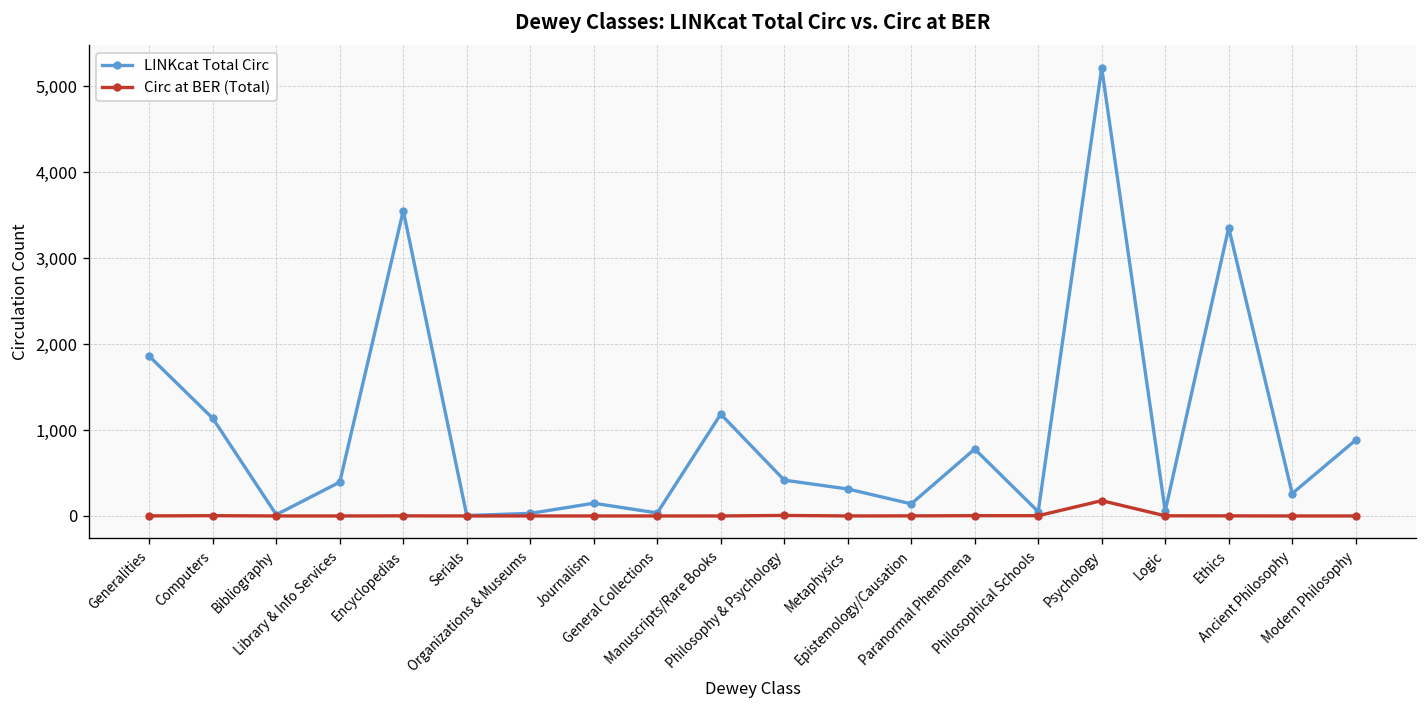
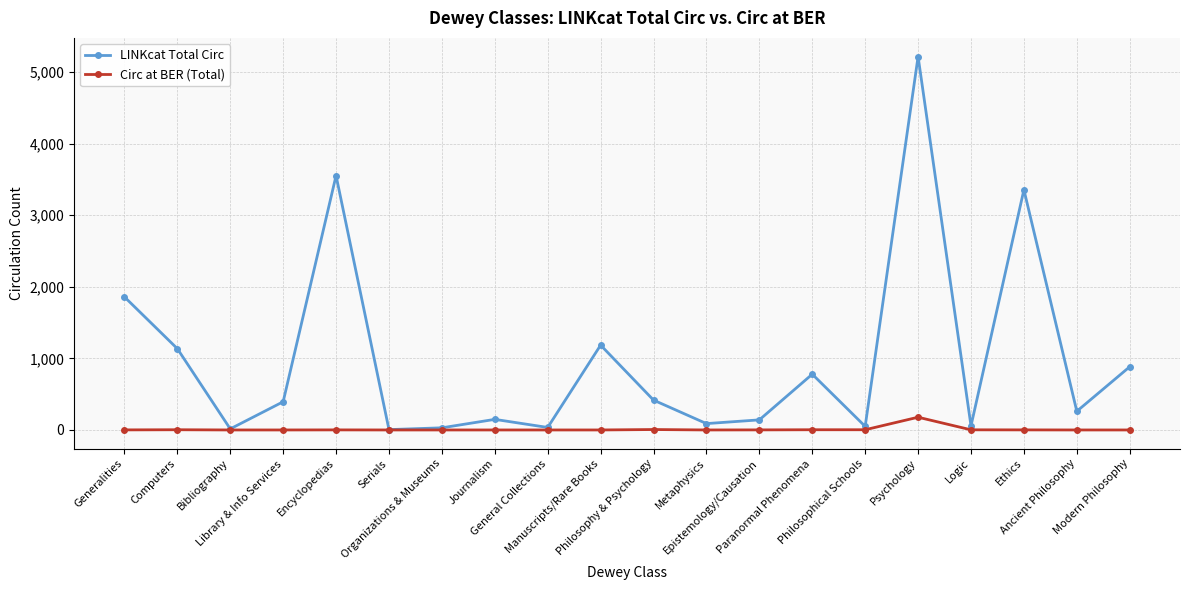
  {
    "LINKcat Total Circ": {
      "Generalities": "1,900",
      "Computers": "1,100",
      "Library & Info Services": "400",
      "Encyclopedias": "3,600",
      "Journalism": "100",
      "Manuscripts/Rare Books": "1,200",
      "Philosophy & Psychology": "400",
-     "Metaphysics": "300",
+     "Metaphysics": "100",
      "Epistemology/Causation": "100",
      "Paranormal Phenomena": "800",
      "Philosophical Schools": "100",
      "Psychology": "5,200",
      "Logic": "100",
      "Ethics": "3,400",
      "Ancient Philosophy": "300",
      "Modern Philosophy": "900"
    },
    "Circ at BER (Total)": {
      "Generalities": "0",
      "Computers": "0",
      "Library & Info Services": "0",
      "Encyclopedias": "0",
      "Journalism": "0",
      "Manuscripts/Rare Books": "0",
      "Philosophy & Psychology": "0",
      "Metaphysics": "0",
      "Epistemology/Causation": "0",
      "Paranormal Phenomena": "0",
      "Philosophical Schools": "0",
      "Psychology": "200",
      "Logic": "0",
      "Ethics": "0",
      "Ancient Philosophy": "0",
      "Modern Philosophy": "0"
    }
  }
